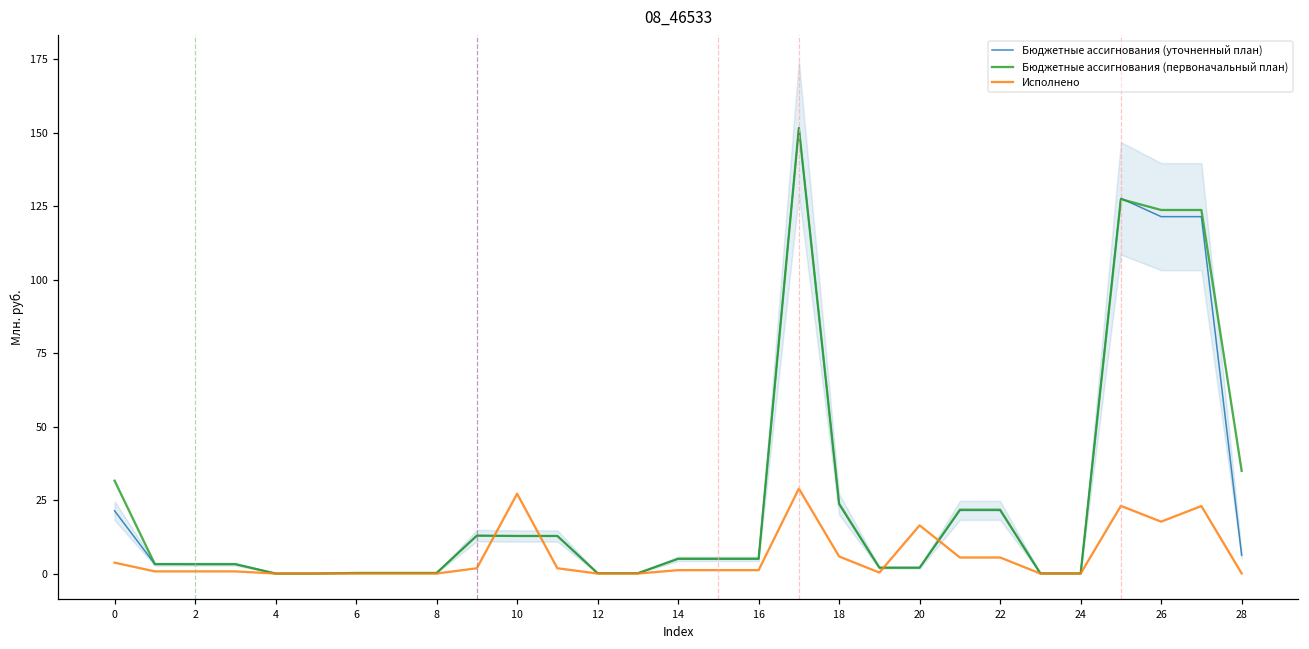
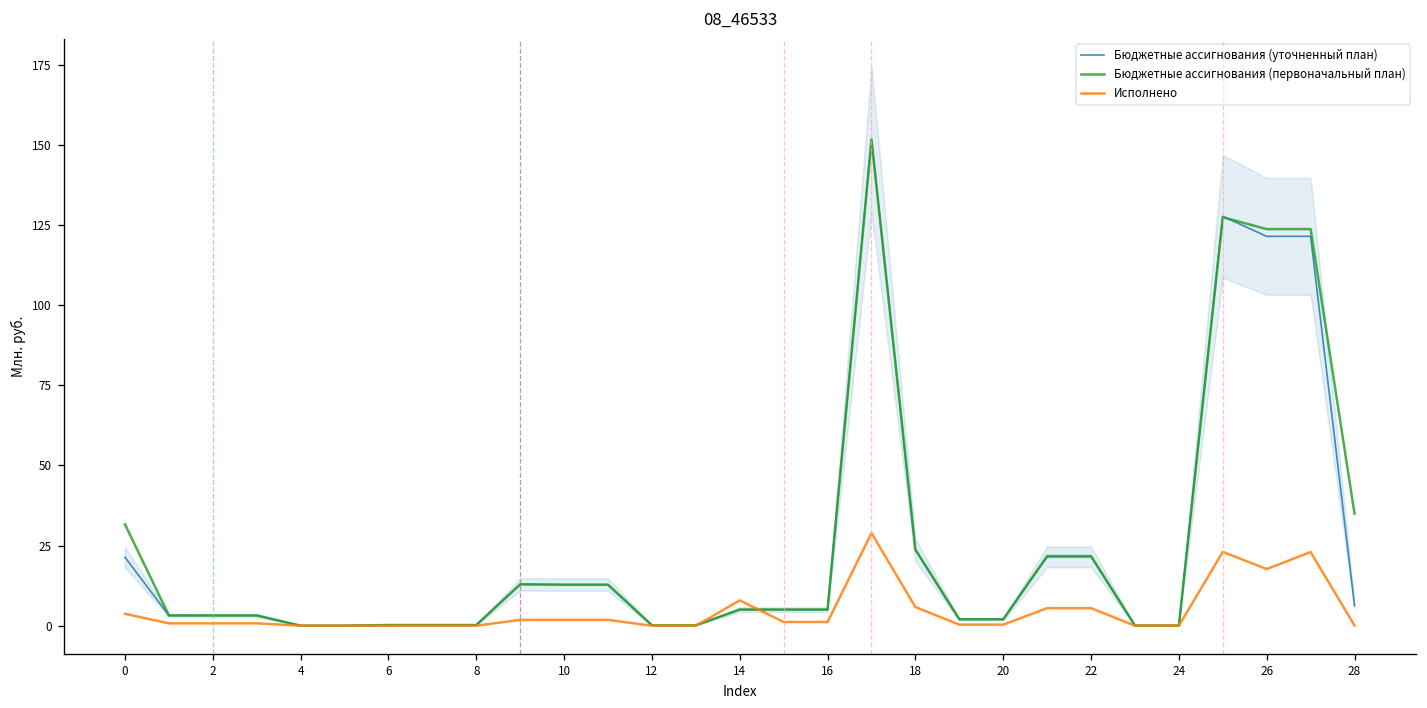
  {
    "Бюджетные ассигнования (первоначальный план)": {
      "0": 32,
      "26": 124,
      "28": 35
    },
    "Исполнено": {
      "0": 4,
      "2": 1,
-     "10": 27,
-     "14": 1,
+     "10": 2,
+     "14": 8,
      "16": 1,
      "18": 6,
-     "20": 16,
+     "20": 0,
      "22": 5,
      "26": 18,
      "28": 0
    }
  }
